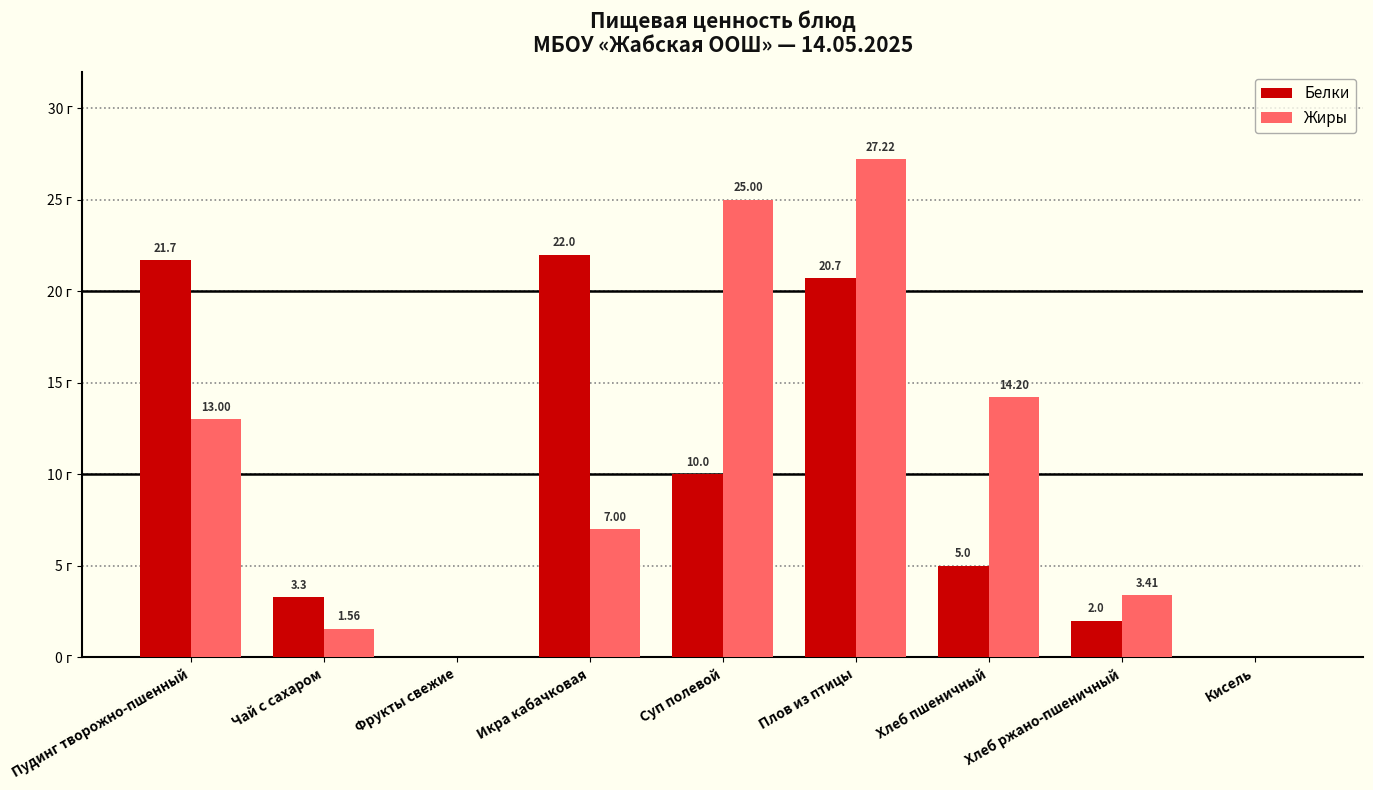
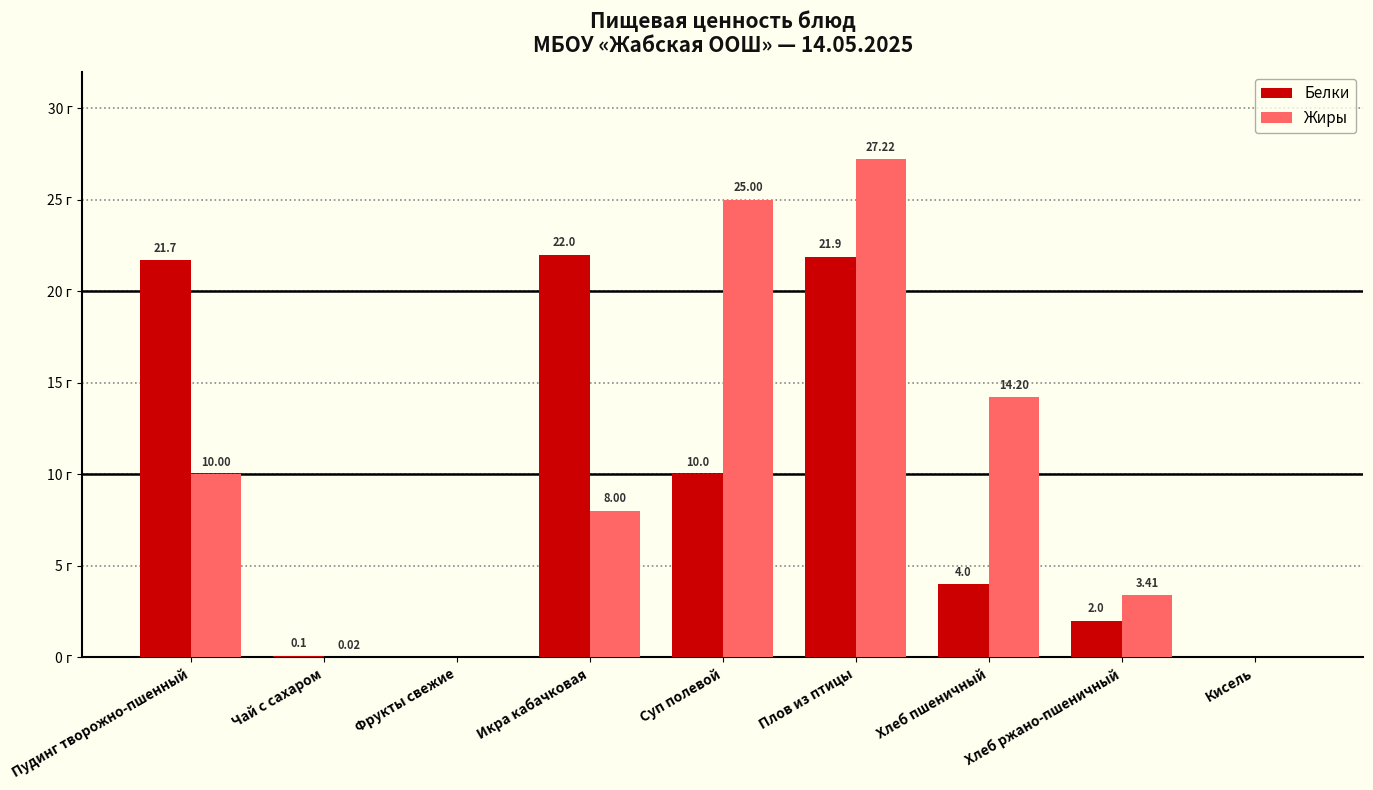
  {
    "Белки": {
      "Пудинг творожно-пшенный": 21.7,
-     "Чай с сахаром": 3.3,
+     "Чай с сахаром": 0.1,
      "Икра кабачковая": 22.0,
      "Суп полевой": 10.0,
-     "Плов из птицы": 20.7,
-     "Хлеб пшеничный": 5.0,
+     "Плов из птицы": 21.9,
+     "Хлеб пшеничный": 4.0,
      "Хлеб ржано-пшеничный": 2.0
    },
    "Жиры": {
-     "Пудинг творожно-пшенный": 13.00,
-     "Чай с сахаром": 1.56,
-     "Икра кабачковая": 7.00,
+     "Пудинг творожно-пшенный": 10.00,
+     "Чай с сахаром": 0.02,
+     "Икра кабачковая": 8.00,
      "Суп полевой": 25.00,
      "Плов из птицы": 27.22,
      "Хлеб пшеничный": 14.20,
      "Хлеб ржано-пшеничный": 3.41
    }
  }
